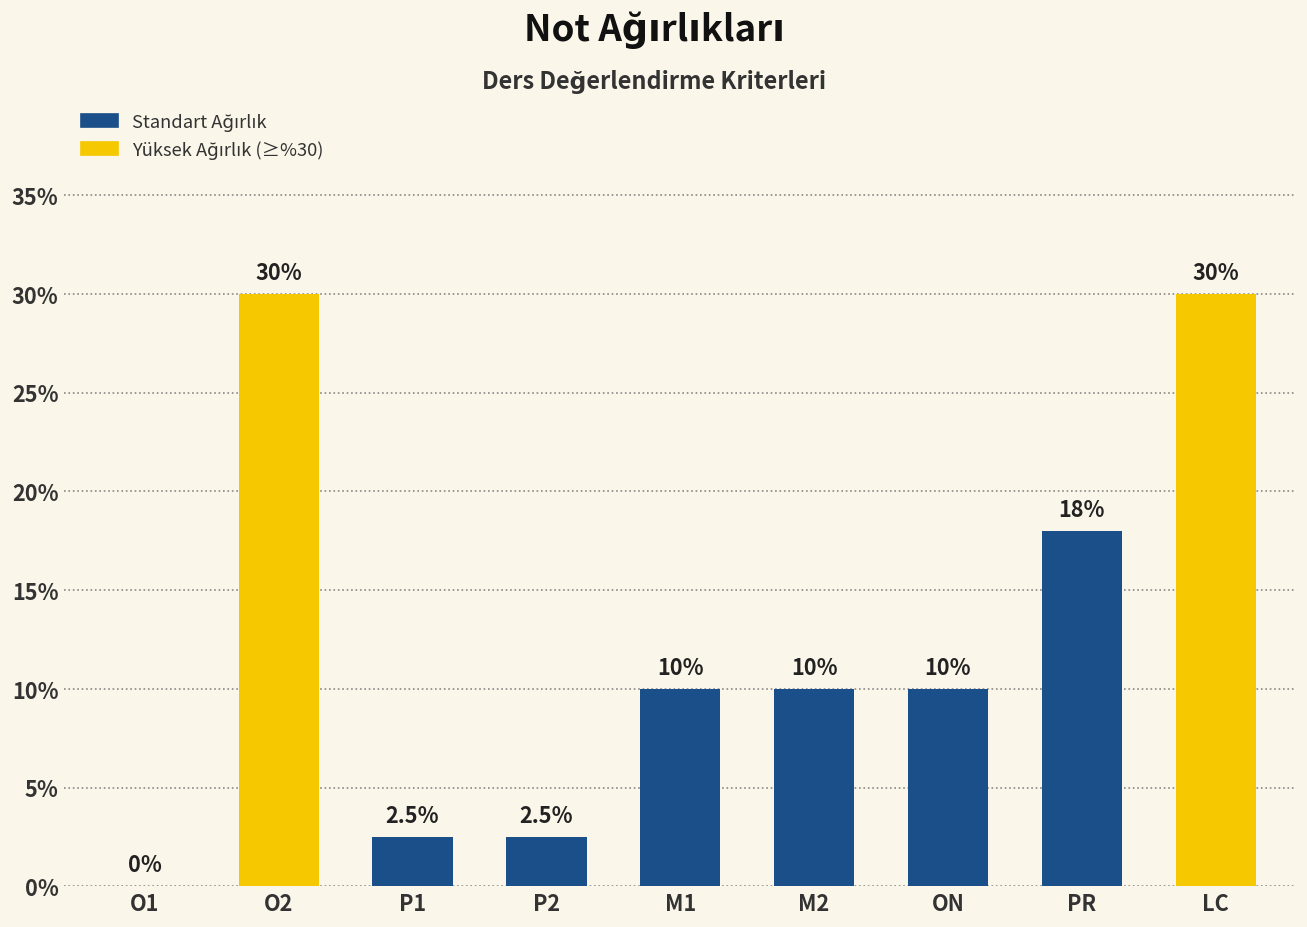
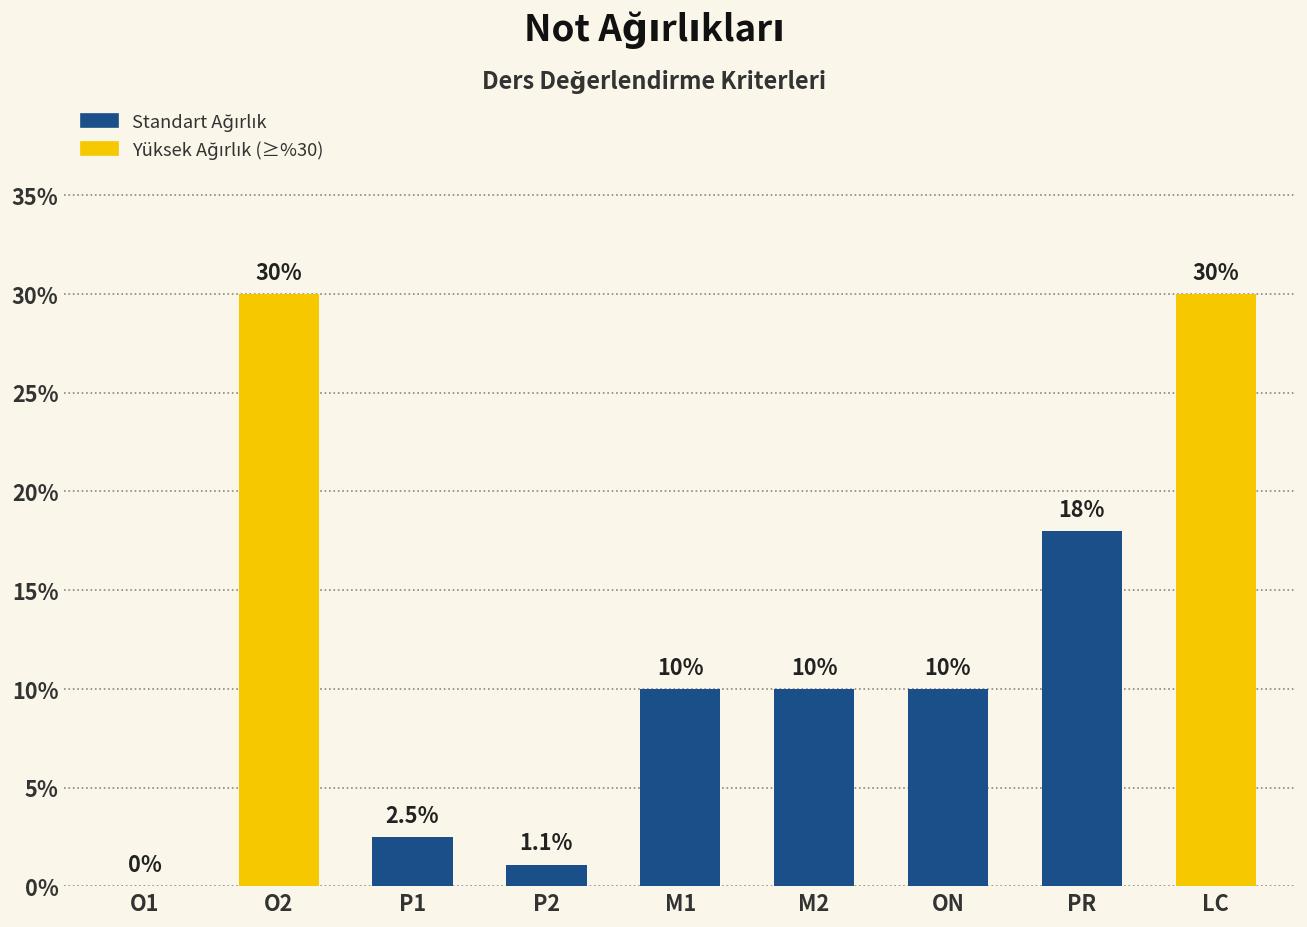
  {
    "O1": "0%",
    "O2": "30%",
    "P1": "2.5%",
-   "P2": "2.5%",
+   "P2": "1.1%",
    "M1": "10%",
    "M2": "10%",
    "ON": "10%",
    "PR": "18%",
    "LC": "30%"
  }
